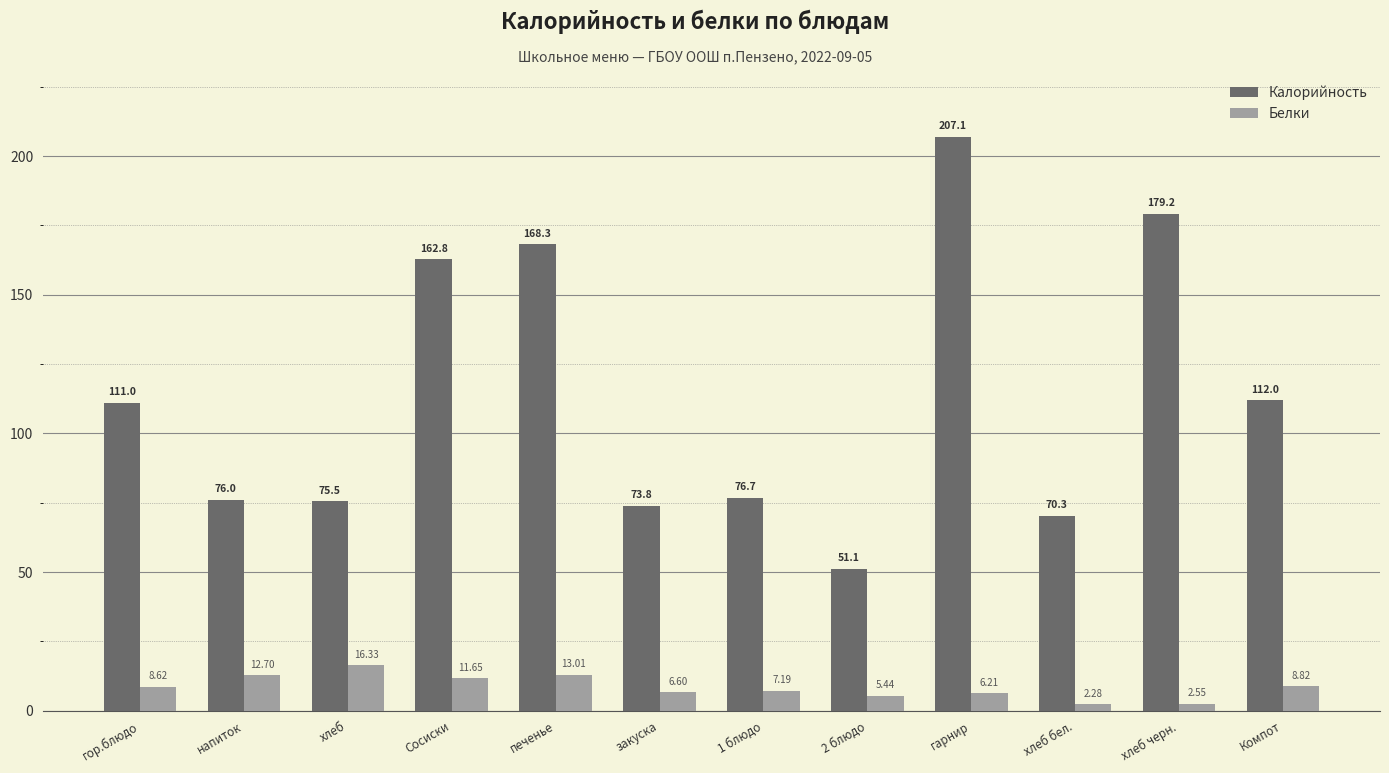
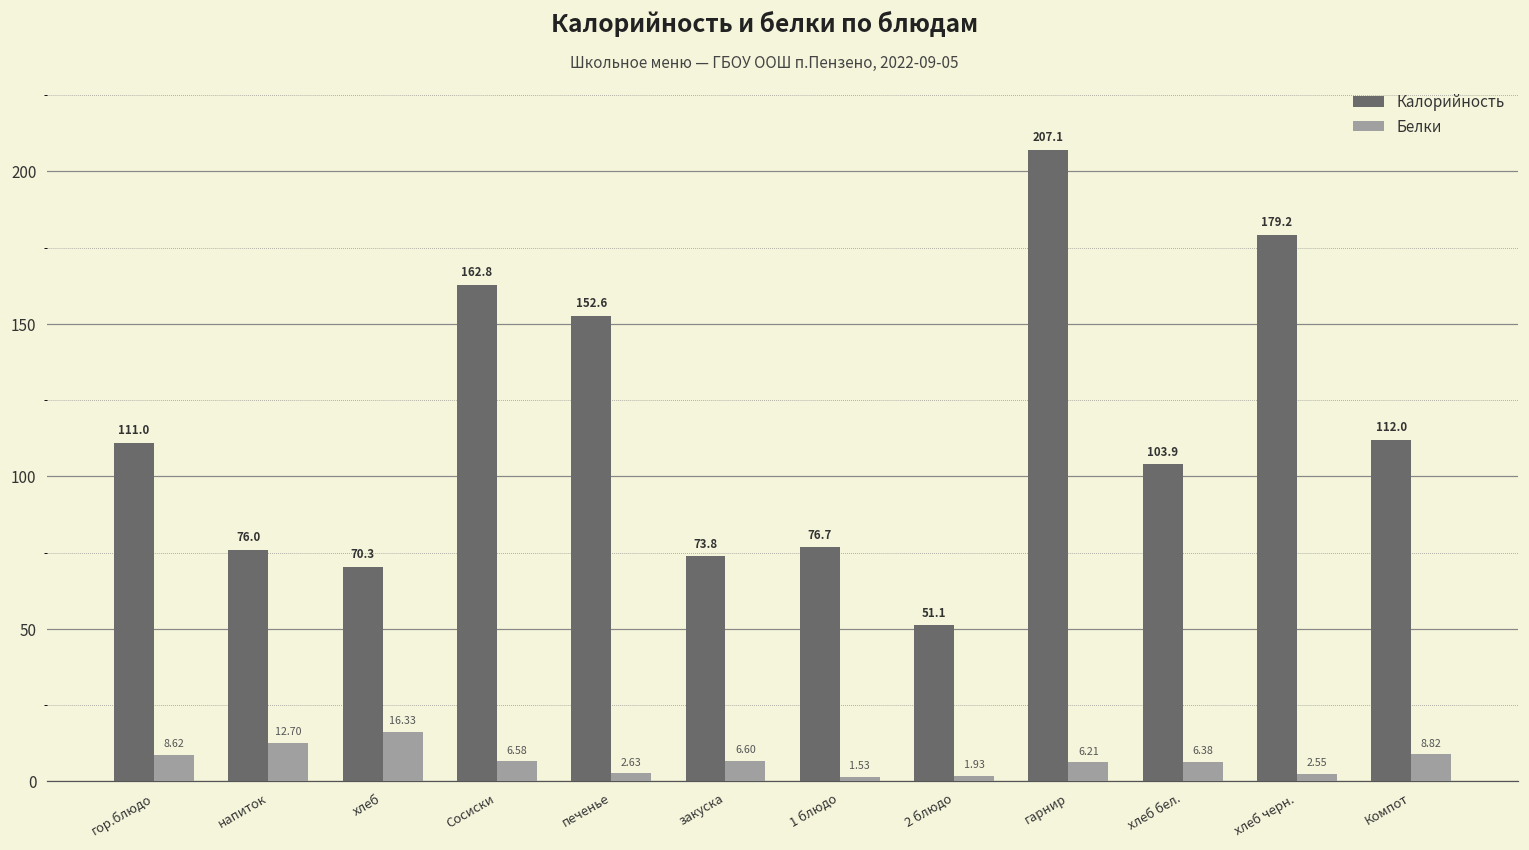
  {
    "Калорийность": {
      "гор.блюдо": 111.0,
      "напиток": 76.0,
-     "хлеб": 75.5,
+     "хлеб": 70.3,
      "Сосиски": 162.8,
-     "печенье": 168.3,
+     "печенье": 152.6,
      "закуска": 73.8,
      "1 блюдо": 76.7,
      "2 блюдо": 51.1,
      "гарнир": 207.1,
-     "хлеб бел.": 70.3,
+     "хлеб бел.": 103.9,
      "хлеб черн.": 179.2,
      "Компот": 112.0
    },
    "Белки": {
      "гор.блюдо": 8.62,
      "напиток": 12.70,
      "хлеб": 16.33,
-     "Сосиски": 11.65,
-     "печенье": 13.01,
+     "Сосиски": 6.58,
+     "печенье": 2.63,
      "закуска": 6.60,
-     "1 блюдо": 7.19,
-     "2 блюдо": 5.44,
+     "1 блюдо": 1.53,
+     "2 блюдо": 1.93,
      "гарнир": 6.21,
-     "хлеб бел.": 2.28,
+     "хлеб бел.": 6.38,
      "хлеб черн.": 2.55,
      "Компот": 8.82
    }
  }
